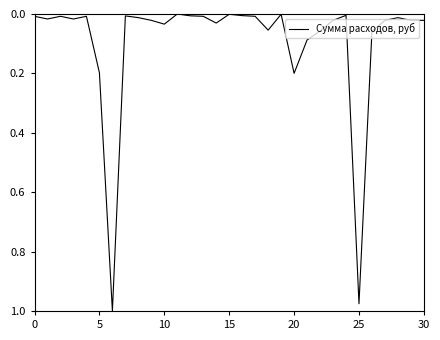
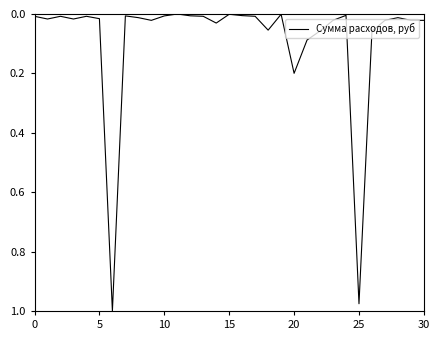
  {
    "0": 0.01,
-   "5": 0.20,
-   "10": 0.03,
+   "5": 0.02,
+   "10": 0.01,
    "15": 0.00,
    "20": 0.20,
    "25": 0.98,
    "30": 0.02
  }
